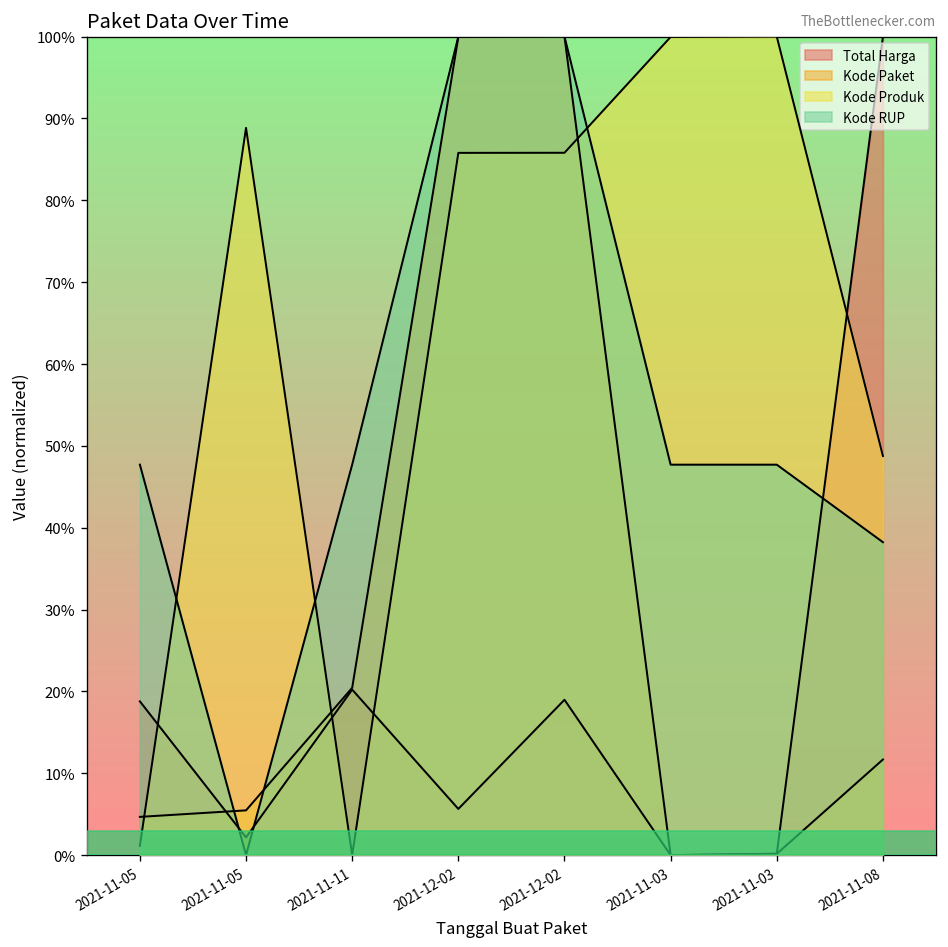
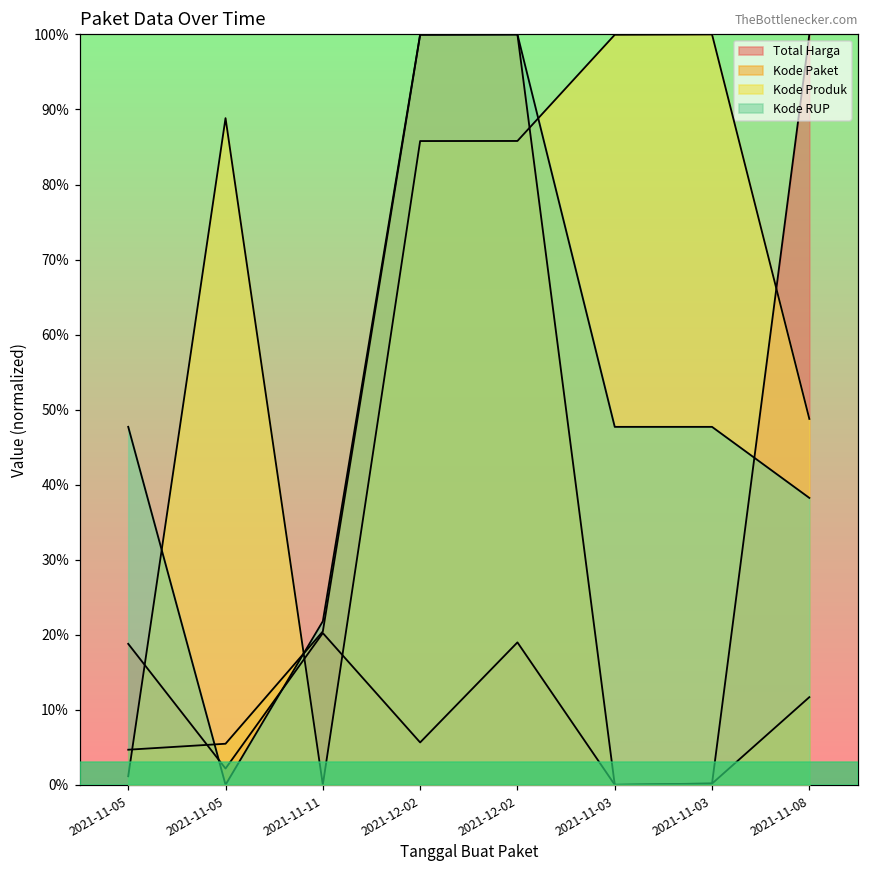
  {
    "Total Harga": {
      "2021-11-08": "100%"
    },
    "Kode RUP": {
-     "2021-11-11": "48%",
+     "2021-11-11": "22%",
      "2021-11-08": "38%"
    }
  }
